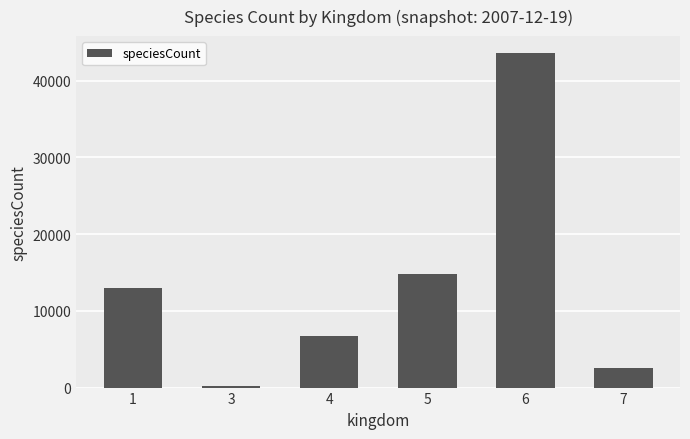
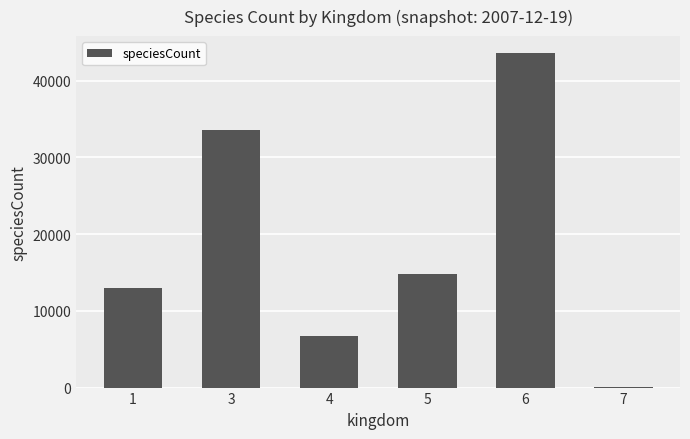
  {
    "1": 13000,
-   "3": 0,
+   "3": 34000,
    "4": 7000,
    "5": 15000,
    "6": 44000,
-   "7": 3000
+   "7": 0
  }
